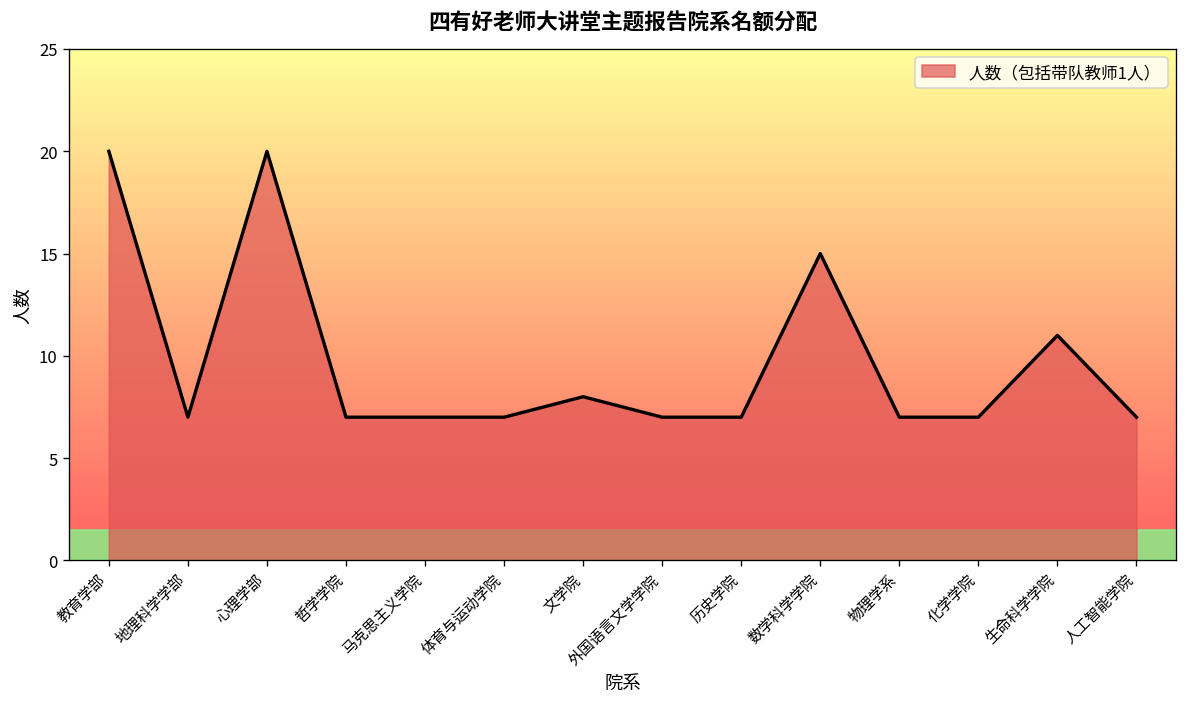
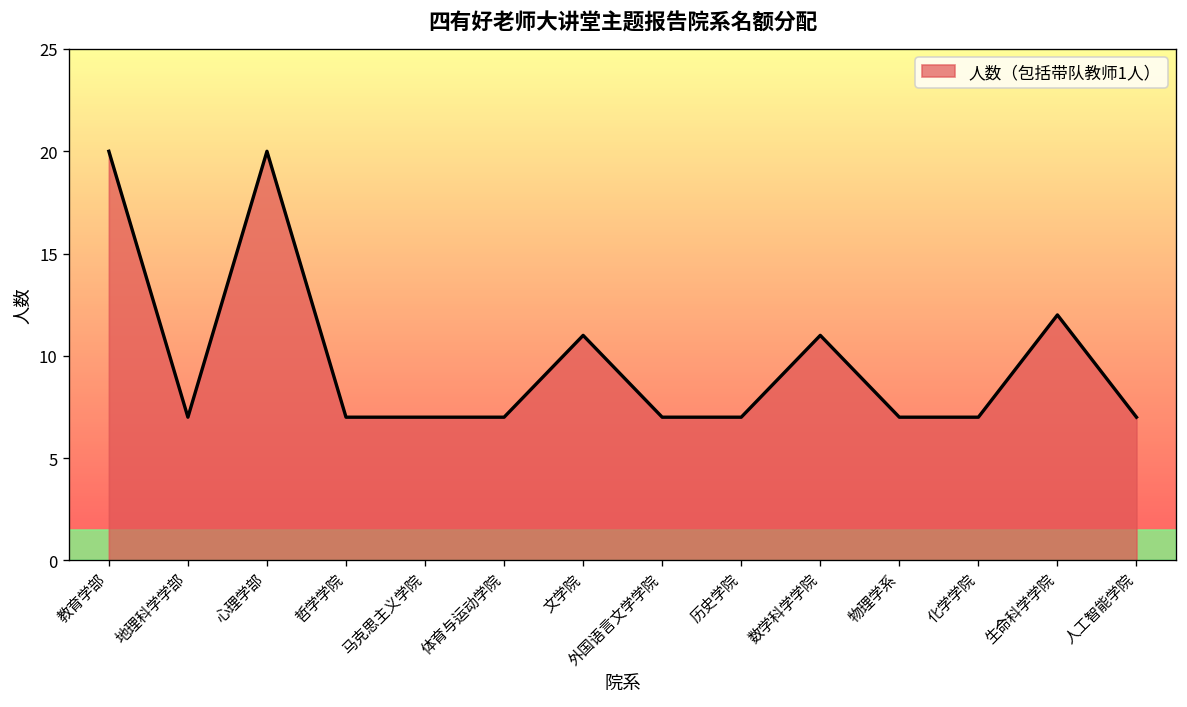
  {
    "教育学部": 20,
    "地理科学学部": 7,
    "心理学部": 20,
    "哲学学院": 7,
    "马克思主义学院": 7,
    "体育与运动学院": 7,
-   "文学院": 8,
+   "文学院": 11,
    "外国语言文学学院": 7,
    "历史学院": 7,
-   "数学科学学院": 15,
+   "数学科学学院": 11,
    "物理学系": 7,
    "化学学院": 7,
-   "生命科学学院": 11,
+   "生命科学学院": 12,
    "人工智能学院": 7
  }
